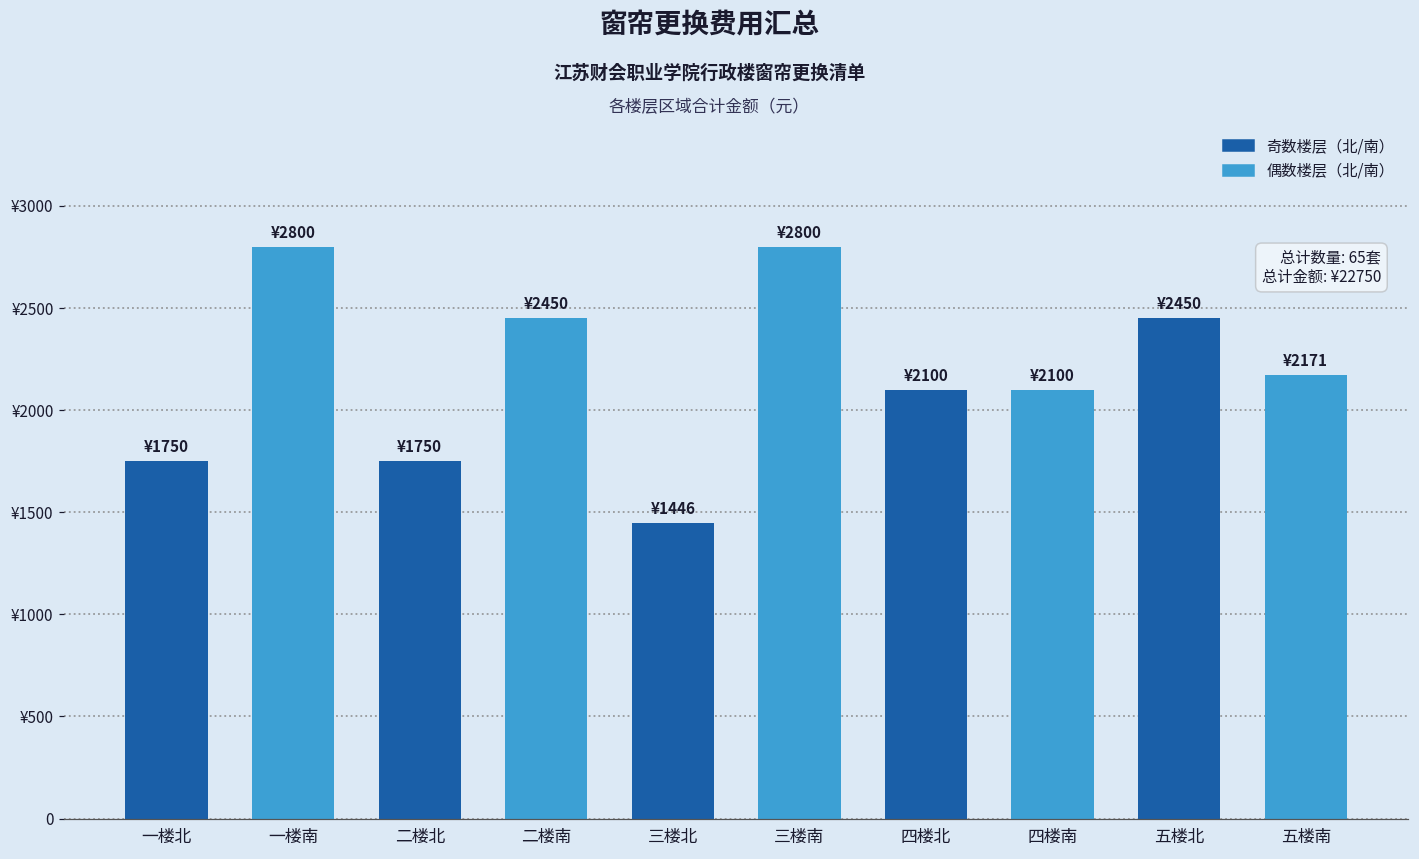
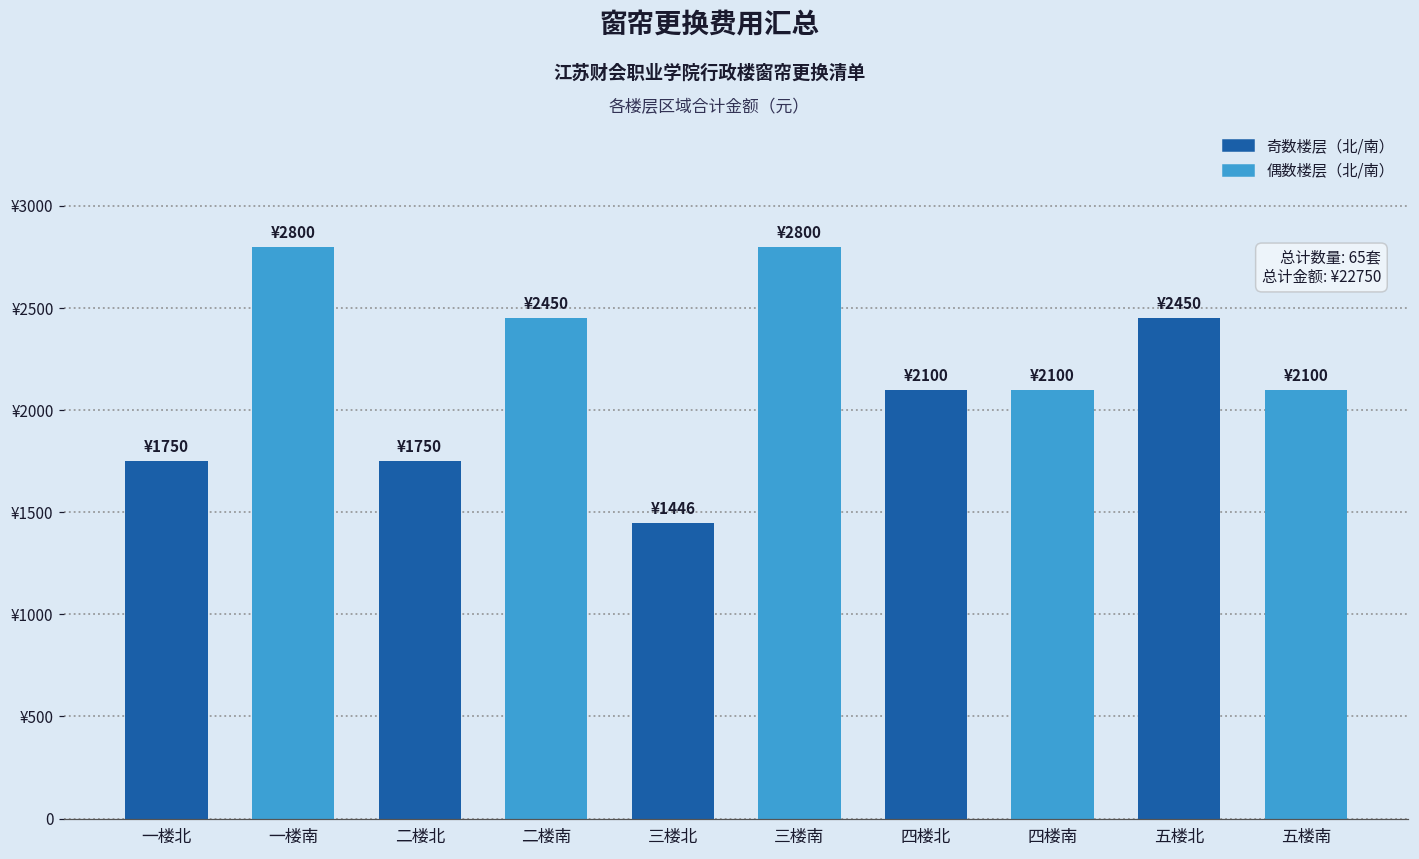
  {
    "一楼北": "¥1750",
    "一楼南": "¥2800",
    "二楼北": "¥1750",
    "二楼南": "¥2450",
    "三楼北": "¥1446",
    "三楼南": "¥2800",
    "四楼北": "¥2100",
    "四楼南": "¥2100",
    "五楼北": "¥2450",
-   "五楼南": "¥2171"
+   "五楼南": "¥2100"
  }
